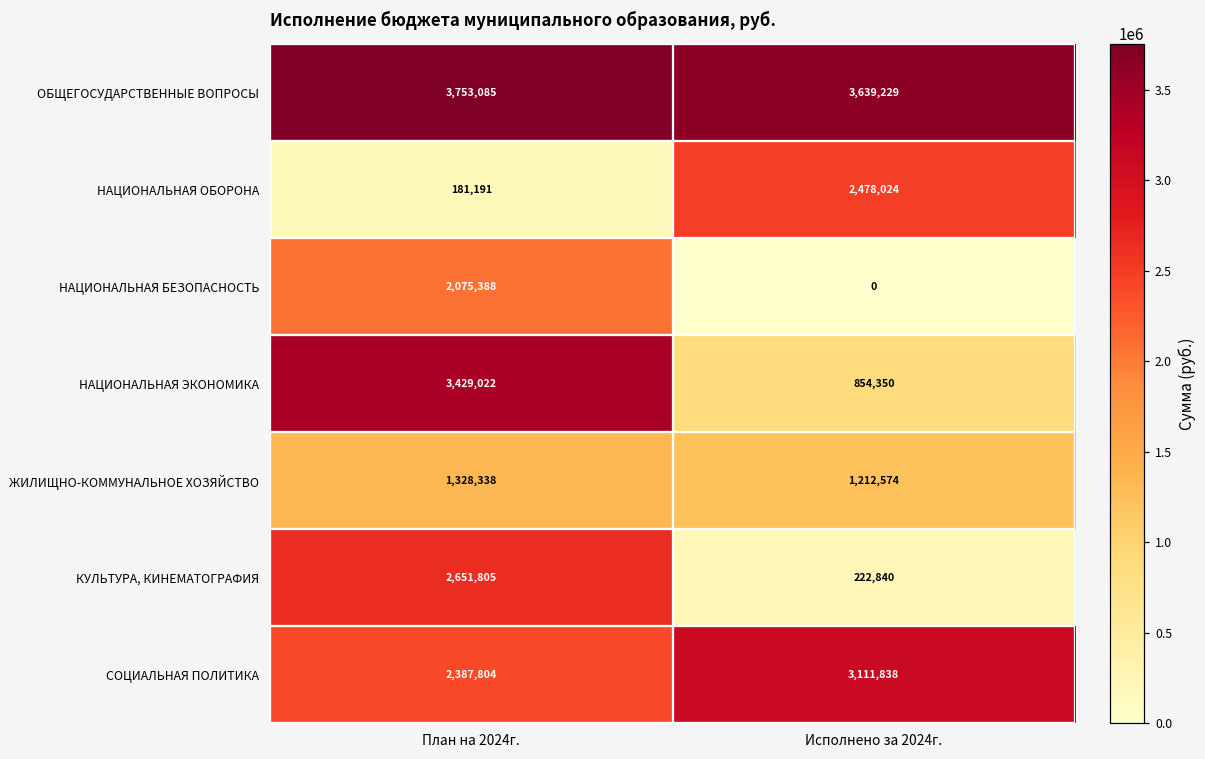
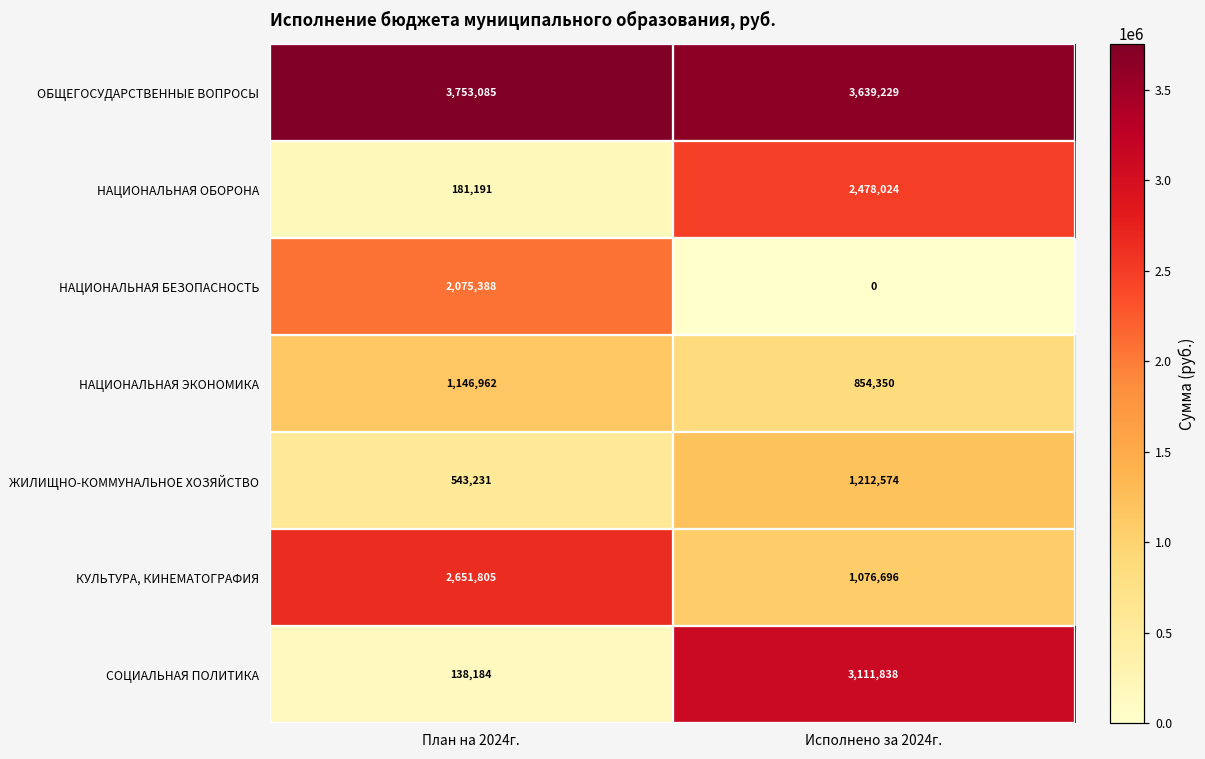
  {
    "ОБЩЕГОСУДАРСТВЕННЫЕ ВОПРОСЫ": {
      "План на 2024г.": "3,753,085",
      "Исполнено за 2024г.": "3,639,229"
    },
    "НАЦИОНАЛЬНАЯ ОБОРОНА": {
      "План на 2024г.": "181,191",
      "Исполнено за 2024г.": "2,478,024"
    },
    "НАЦИОНАЛЬНАЯ БЕЗОПАСНОСТЬ": {
      "План на 2024г.": "2,075,388",
      "Исполнено за 2024г.": "0"
    },
    "НАЦИОНАЛЬНАЯ ЭКОНОМИКА": {
-     "План на 2024г.": "3,429,022",
+     "План на 2024г.": "1,146,962",
      "Исполнено за 2024г.": "854,350"
    },
    "ЖИЛИЩНО-КОММУНАЛЬНОЕ ХОЗЯЙСТВО": {
-     "План на 2024г.": "1,328,338",
+     "План на 2024г.": "543,231",
      "Исполнено за 2024г.": "1,212,574"
    },
    "КУЛЬТУРА, КИНЕМАТОГРАФИЯ": {
      "План на 2024г.": "2,651,805",
-     "Исполнено за 2024г.": "222,840"
+     "Исполнено за 2024г.": "1,076,696"
    },
    "СОЦИАЛЬНАЯ ПОЛИТИКА": {
-     "План на 2024г.": "2,387,804",
+     "План на 2024г.": "138,184",
      "Исполнено за 2024г.": "3,111,838"
    }
  }
